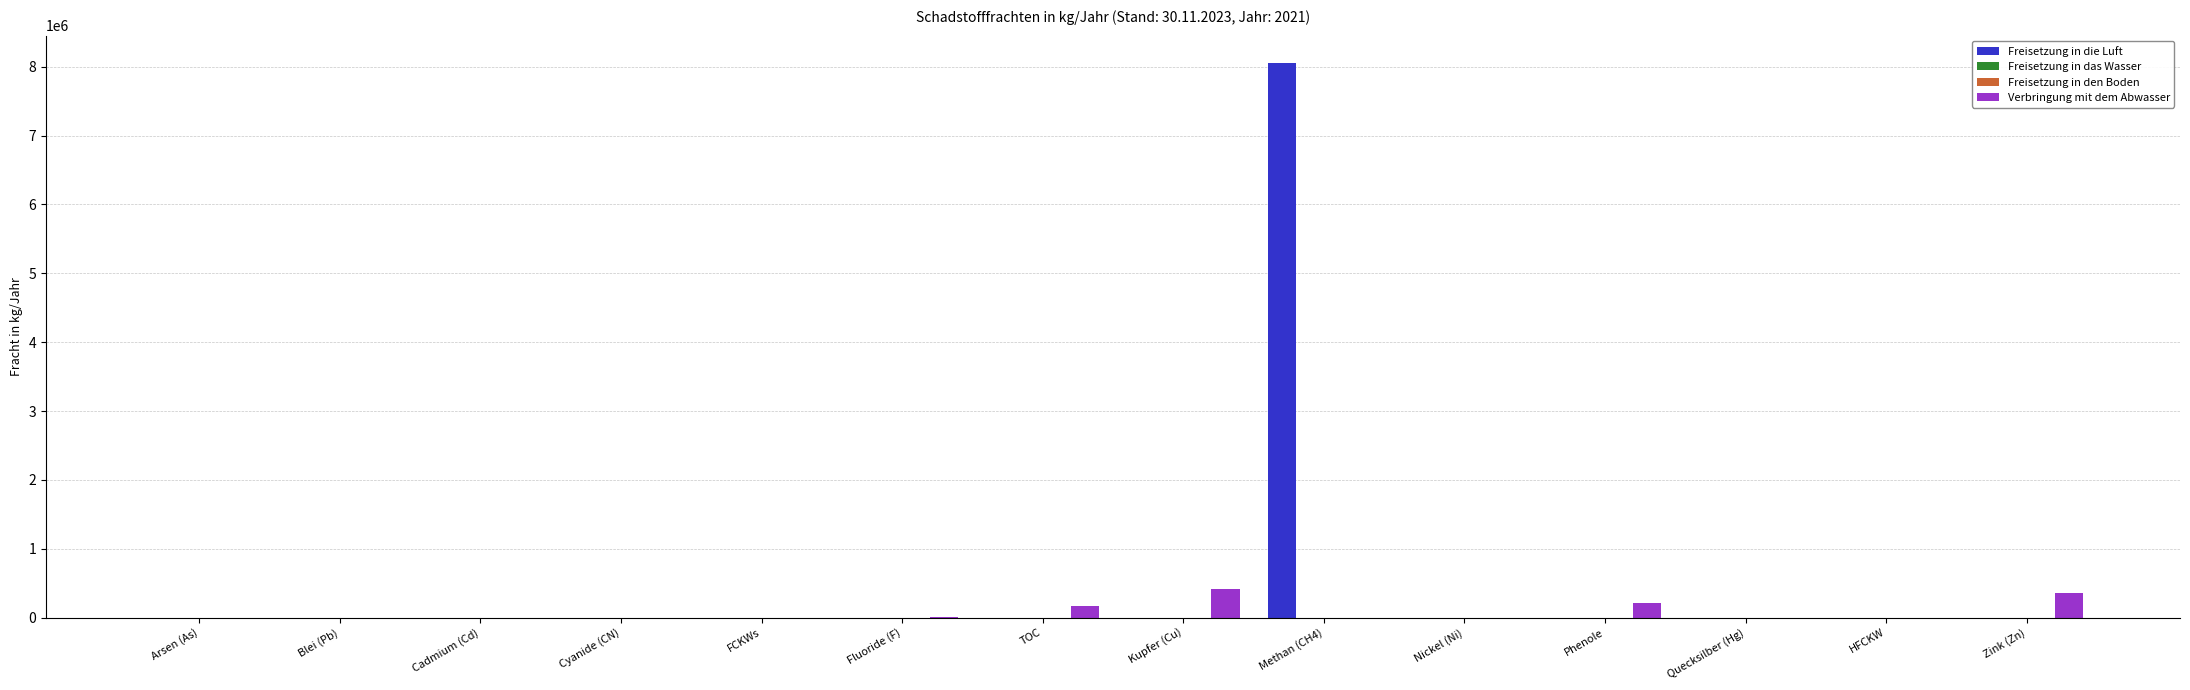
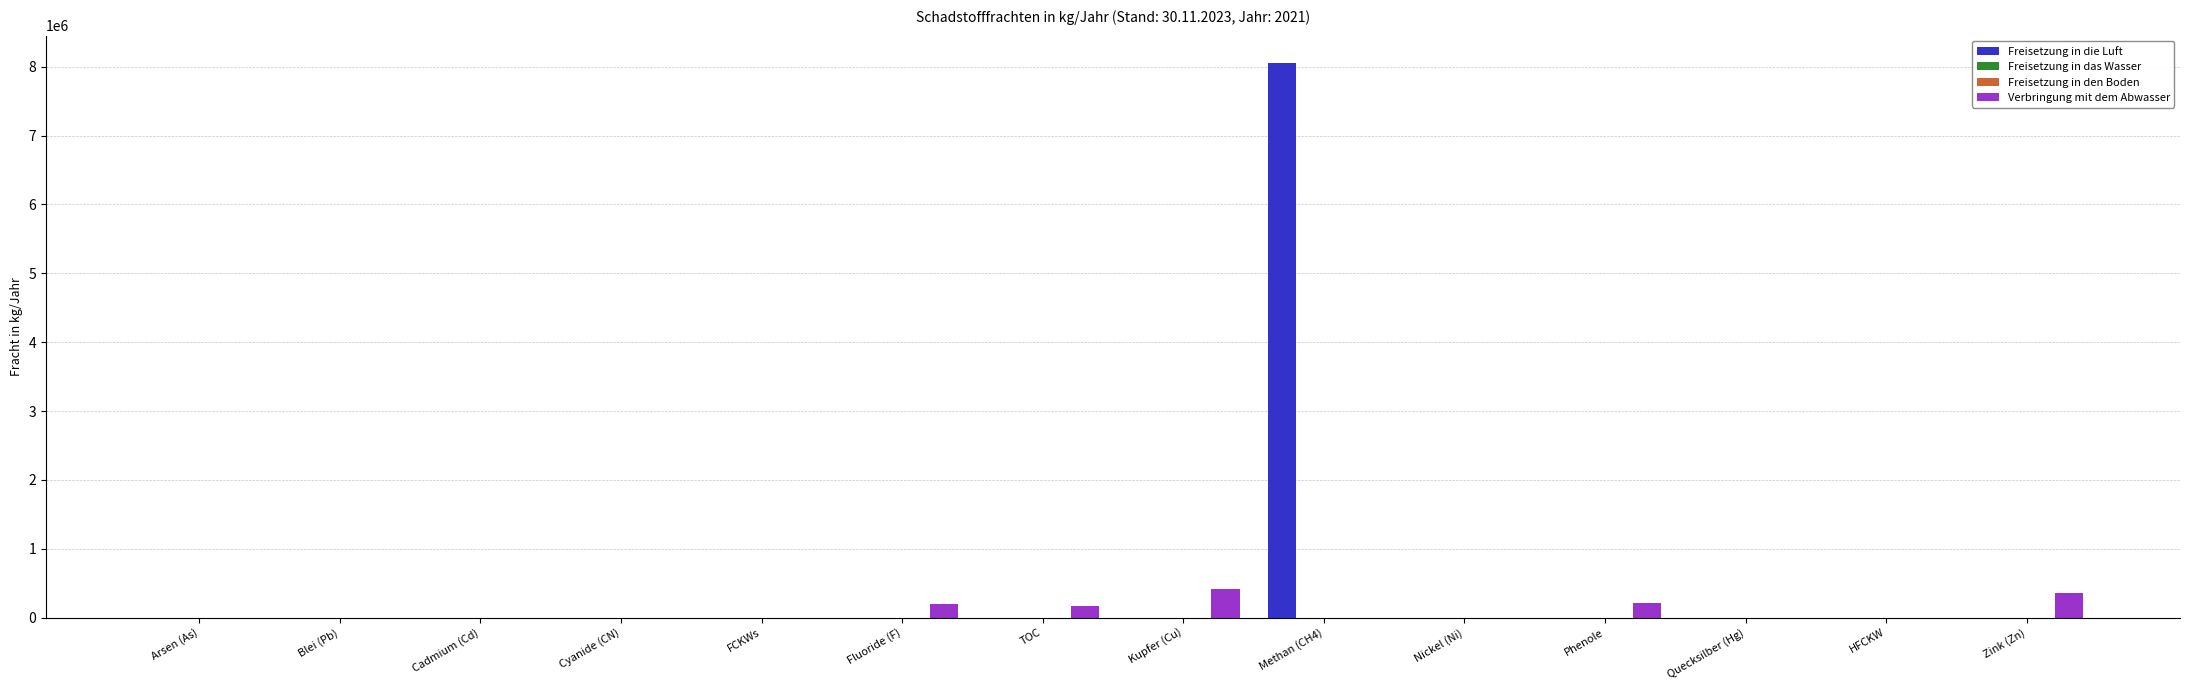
  {
    "Freisetzung in die Luft": {
      "Arsen (As)": 0,
      "Blei (Pb)": 0,
      "Cadmium (Cd)": 0,
      "Cyanide (CN)": 0,
      "Fluoride (F)": 0,
      "TOC": 0,
      "Kupfer (Cu)": 0,
      "Methan (CH4)": 8000000,
      "Nickel (Ni)": 0,
      "Phenole": 0,
      "Quecksilber (Hg)": 0,
      "Zink (Zn)": 0
    },
    "Freisetzung in das Wasser": {
      "Arsen (As)": 0,
      "Cadmium (Cd)": 0,
      "Cyanide (CN)": 0,
      "FCKWs": 0,
      "Fluoride (F)": 0,
      "TOC": 0,
      "Methan (CH4)": 0,
      "Nickel (Ni)": 0,
      "Phenole": 0,
      "Quecksilber (Hg)": 0,
      "HFCKW": 0
    },
    "Freisetzung in den Boden": {
      "Arsen (As)": 0,
      "Blei (Pb)": 0,
      "Cadmium (Cd)": 0,
      "Cyanide (CN)": 0,
      "FCKWs": 0,
      "Fluoride (F)": 0,
      "TOC": 0,
      "Kupfer (Cu)": 0,
      "Methan (CH4)": 0,
      "Nickel (Ni)": 0,
      "Phenole": 0,
      "Quecksilber (Hg)": 0,
      "HFCKW": 0,
      "Zink (Zn)": 0
    },
    "Verbringung mit dem Abwasser": {
      "Blei (Pb)": 0,
      "FCKWs": 0,
-     "Fluoride (F)": 0,
+     "Fluoride (F)": 200000,
      "TOC": 200000,
      "Kupfer (Cu)": 400000,
      "Methan (CH4)": 0,
      "Phenole": 200000,
      "HFCKW": 0,
      "Zink (Zn)": 400000
    }
  }
